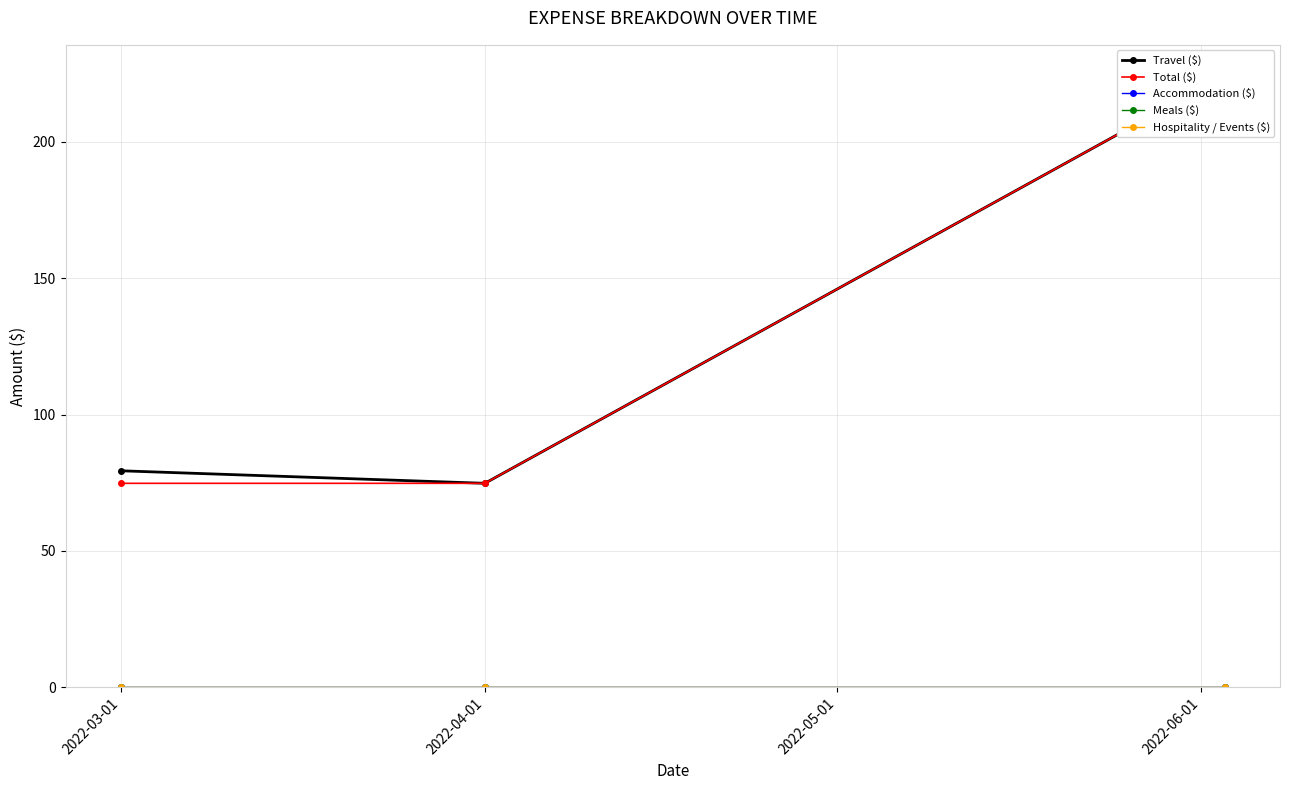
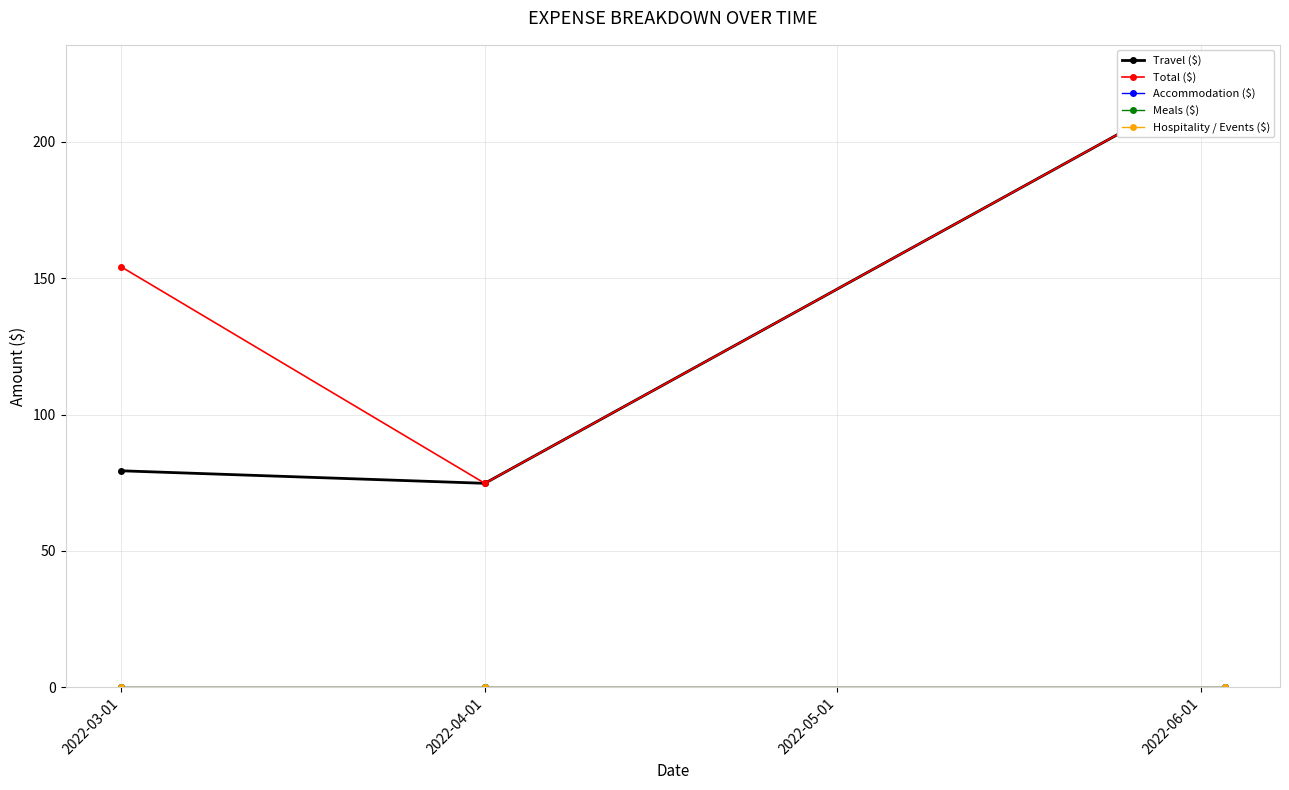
  {
    "Travel ($)": {
      "2022-03-01": 79
    },
    "Total ($)": {
-     "2022-03-01": 75
+     "2022-03-01": 154
    },
    "Hospitality / Events ($)": {
      "2022-03-01": 0,
      "2022-04-01": 0
    }
  }
